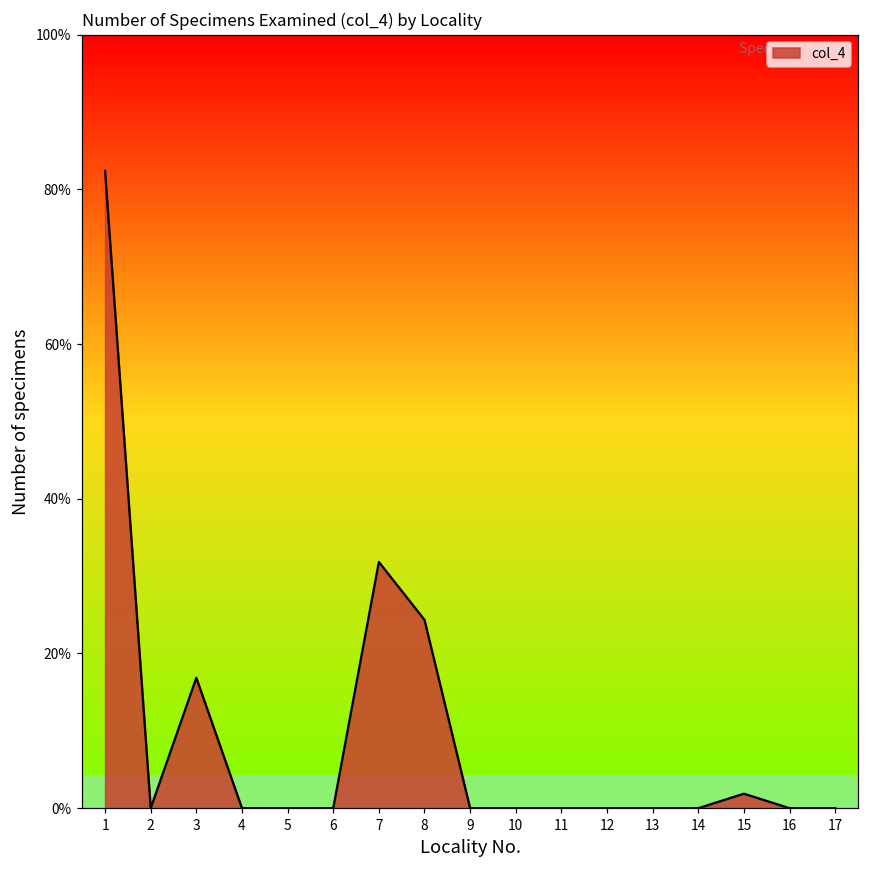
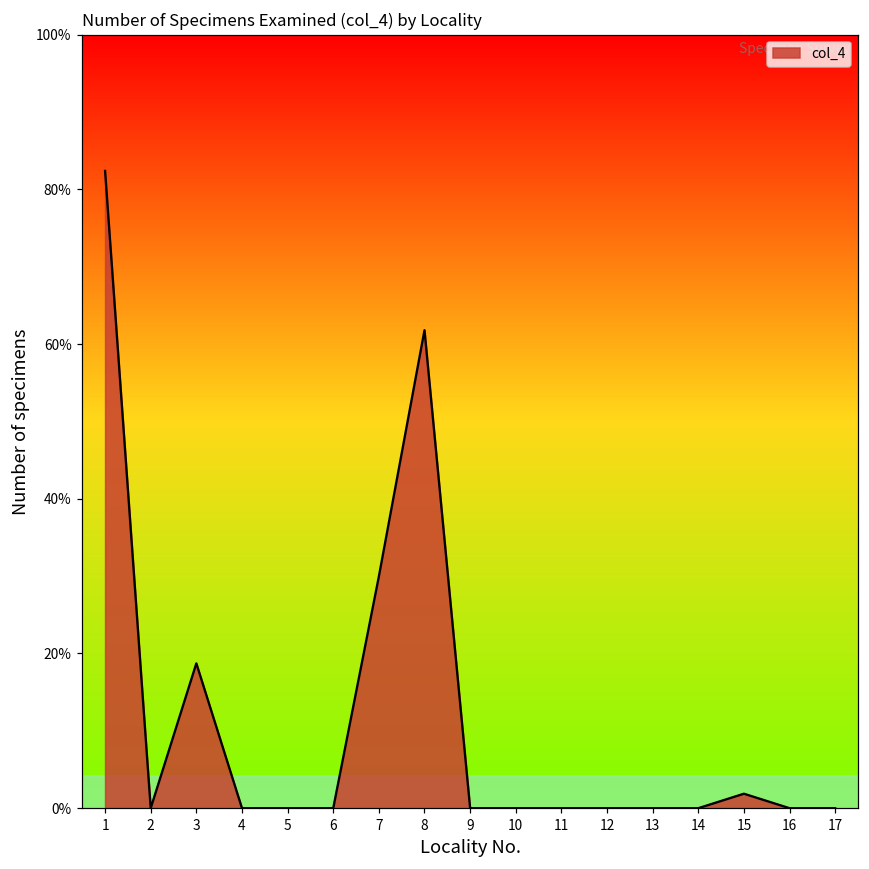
  {
    "1": "82%",
-   "3": "17%",
-   "7": "32%",
-   "8": "24%"
+   "3": "19%",
+   "7": "30%",
+   "8": "62%"
  }
